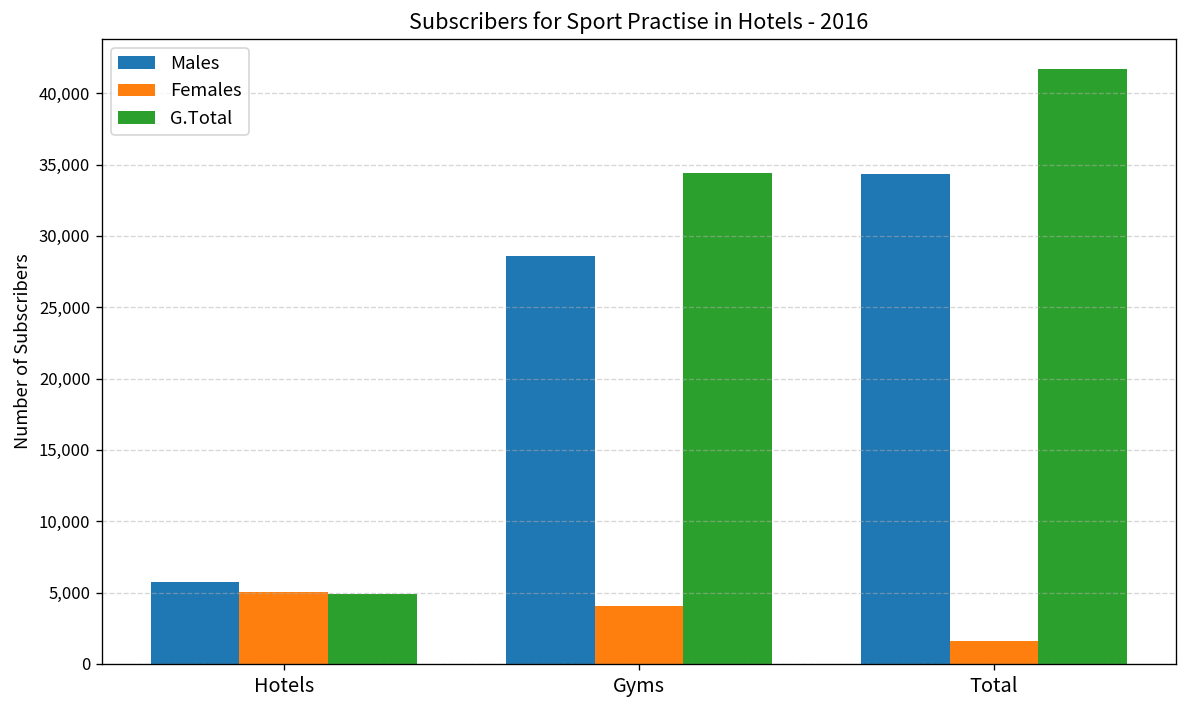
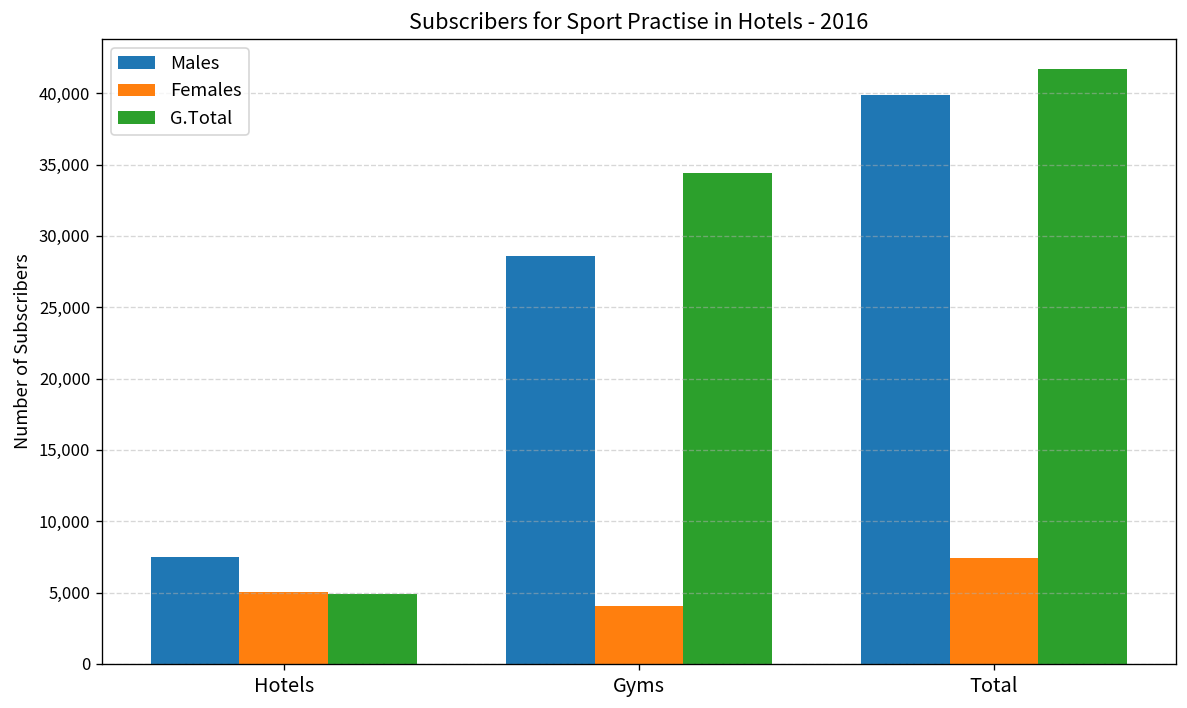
  {
    "Males": {
-     "Hotels": "5,700",
+     "Hotels": "7,500",
      "Gyms": "28,600",
-     "Total": "34,300"
+     "Total": "39,900"
    },
    "Females": {
      "Hotels": "5,100",
      "Gyms": "4,100",
-     "Total": "1,600"
+     "Total": "7,400"
    },
    "G.Total": {
      "Hotels": "4,900",
      "Gyms": "34,400",
      "Total": "41,700"
    }
  }
